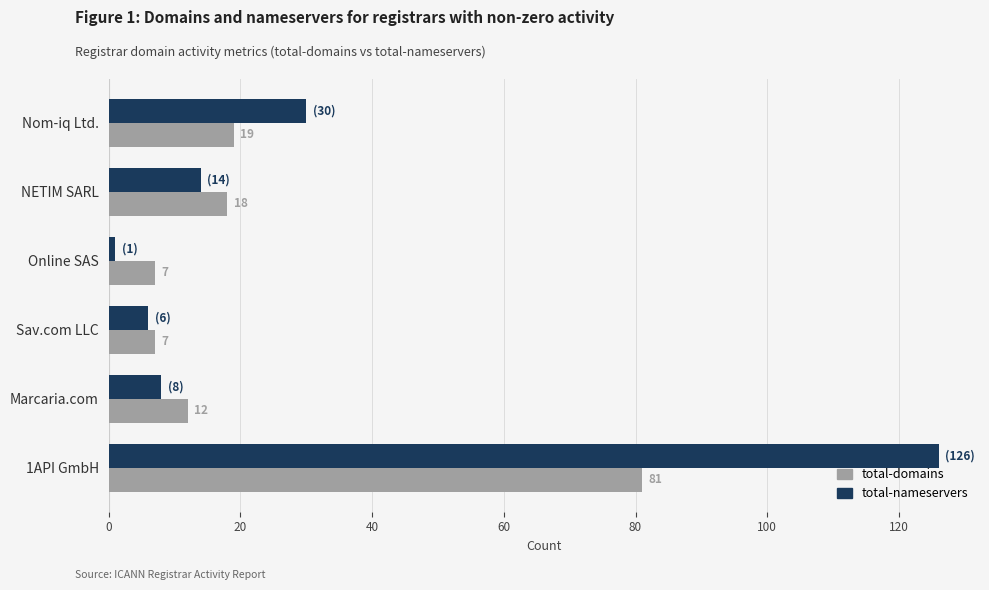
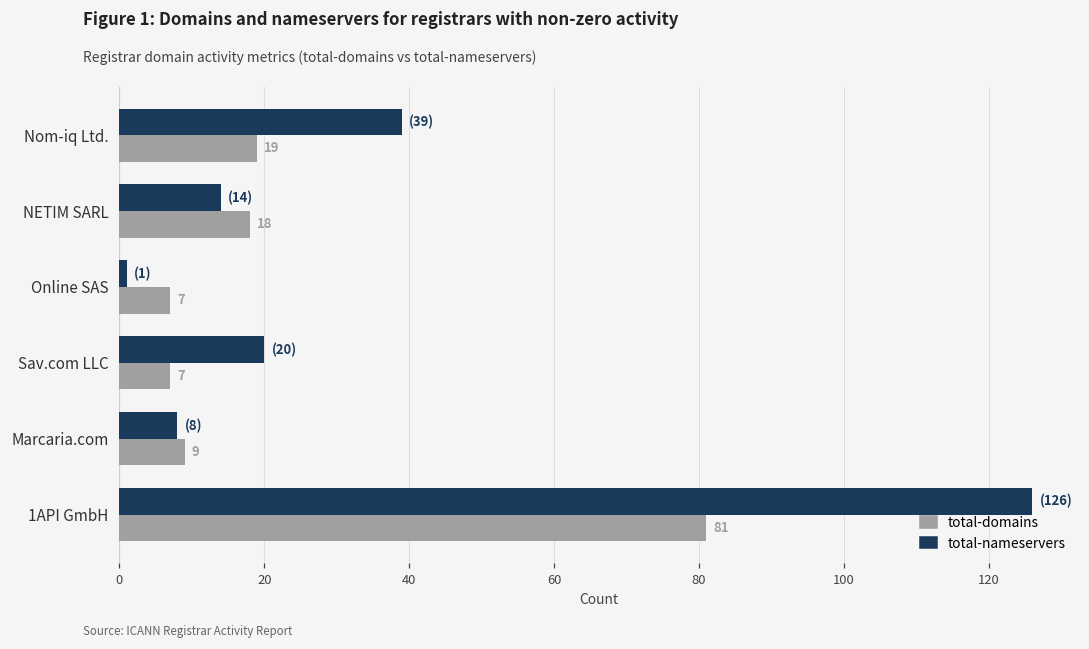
  {
    "total-domains": {
      "Nom-iq Ltd.": "19",
      "NETIM SARL": "18",
      "Online SAS": "7",
      "Sav.com LLC": "7",
-     "Marcaria.com": "12",
+     "Marcaria.com": "9",
      "1API GmbH": "81"
    },
    "total-nameservers": {
-     "Nom-iq Ltd.": "(30)",
+     "Nom-iq Ltd.": "(39)",
      "NETIM SARL": "(14)",
      "Online SAS": "(1)",
-     "Sav.com LLC": "(6)",
+     "Sav.com LLC": "(20)",
      "Marcaria.com": "(8)",
      "1API GmbH": "(126)"
    }
  }
